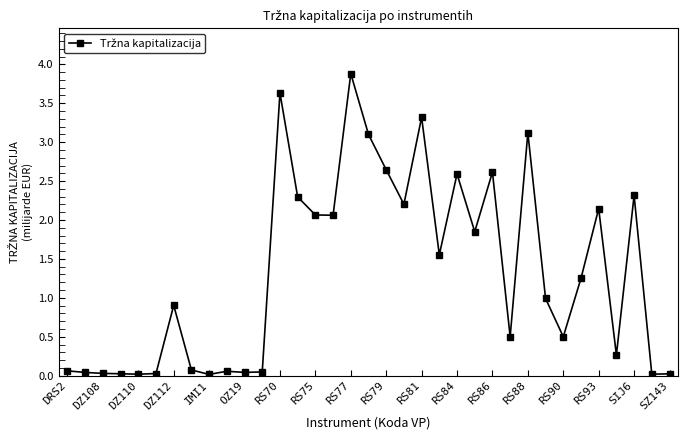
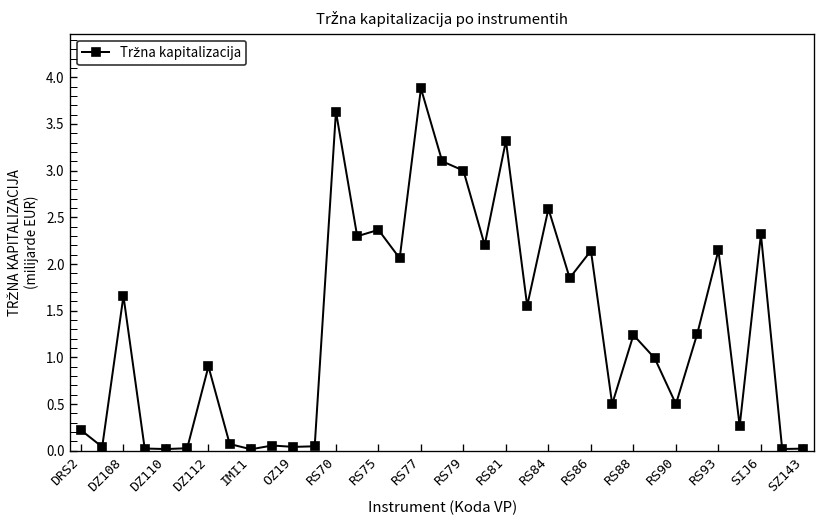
  {
-   "DRS2": 0.1,
-   "DZ108": 0.0,
+   "DRS2": 0.2,
+   "DZ108": 1.7,
    "DZ110": 0.0,
    "DZ112": 0.9,
    "IMI1": 0.0,
    "OZ19": 0.0,
    "RS70": 3.6,
-   "RS75": 2.1,
+   "RS75": 2.4,
    "RS77": 3.9,
-   "RS79": 2.6,
+   "RS79": 3.0,
    "RS81": 3.3,
    "RS84": 2.6,
-   "RS86": 2.6,
-   "RS88": 3.1,
+   "RS86": 2.1,
+   "RS88": 1.2,
    "RS90": 0.5,
    "RS93": 2.1,
    "SIJ6": 2.3,
    "SZ143": 0.0
  }
